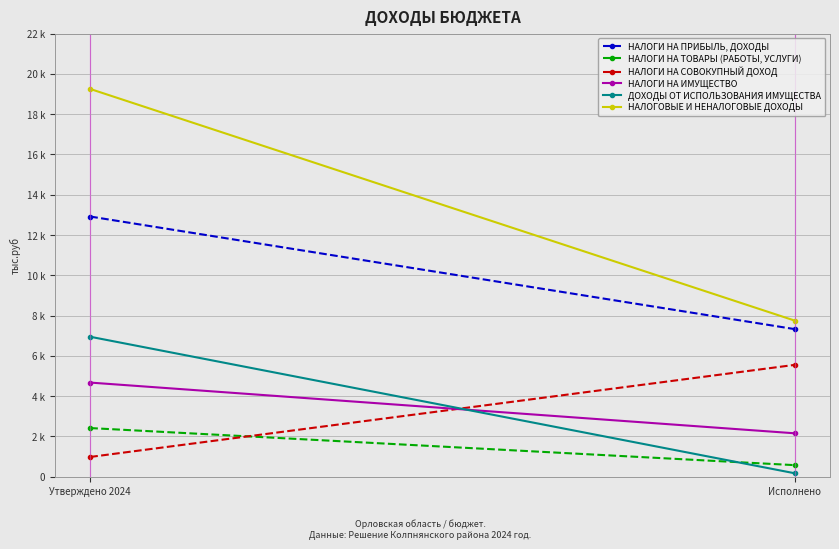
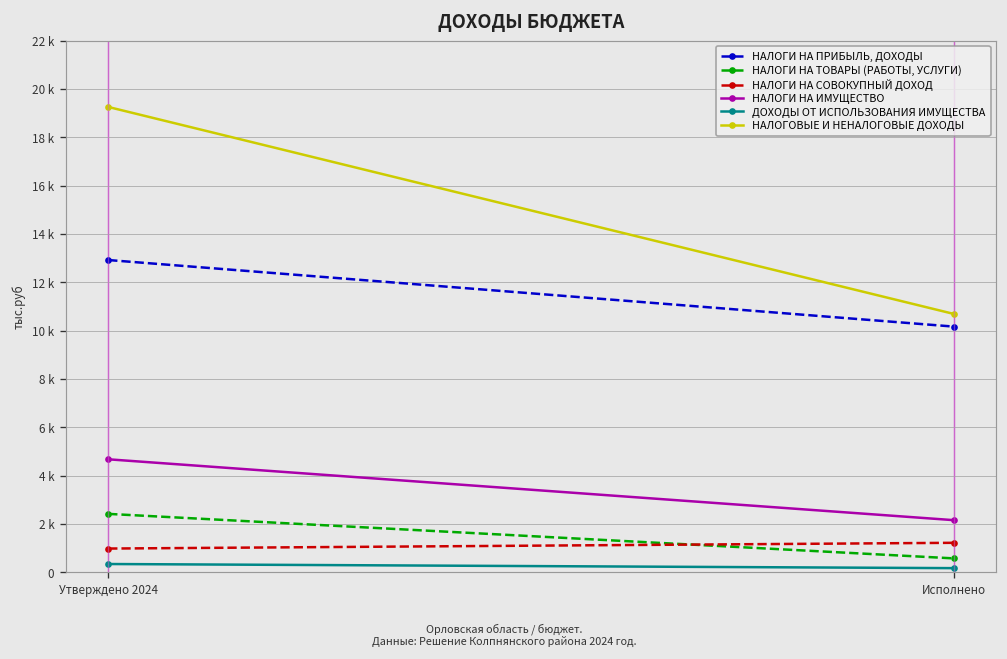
  {
    "НАЛОГИ НА ПРИБЫЛЬ, ДОХОДЫ": {
      "Утверждено 2024": 12900,
-     "Исполнено": 7300
+     "Исполнено": 10200
    },
    "НАЛОГИ НА ТОВАРЫ (РАБОТЫ, УСЛУГИ)": {
      "Утверждено 2024": 2400,
      "Исполнено": 600
    },
    "НАЛОГИ НА СОВОКУПНЫЙ ДОХОД": {
      "Утверждено 2024": 1000,
-     "Исполнено": 5600
+     "Исполнено": 1200
    },
    "НАЛОГИ НА ИМУЩЕСТВО": {
      "Утверждено 2024": 4700,
      "Исполнено": 2200
    },
    "ДОХОДЫ ОТ ИСПОЛЬЗОВАНИЯ ИМУЩЕСТВА": {
-     "Утверждено 2024": 6900,
+     "Утверждено 2024": 300,
      "Исполнено": 200
    },
    "НАЛОГОВЫЕ И НЕНАЛОГОВЫЕ ДОХОДЫ": {
      "Утверждено 2024": 19300,
-     "Исполнено": 7700
+     "Исполнено": 10700
    }
  }
